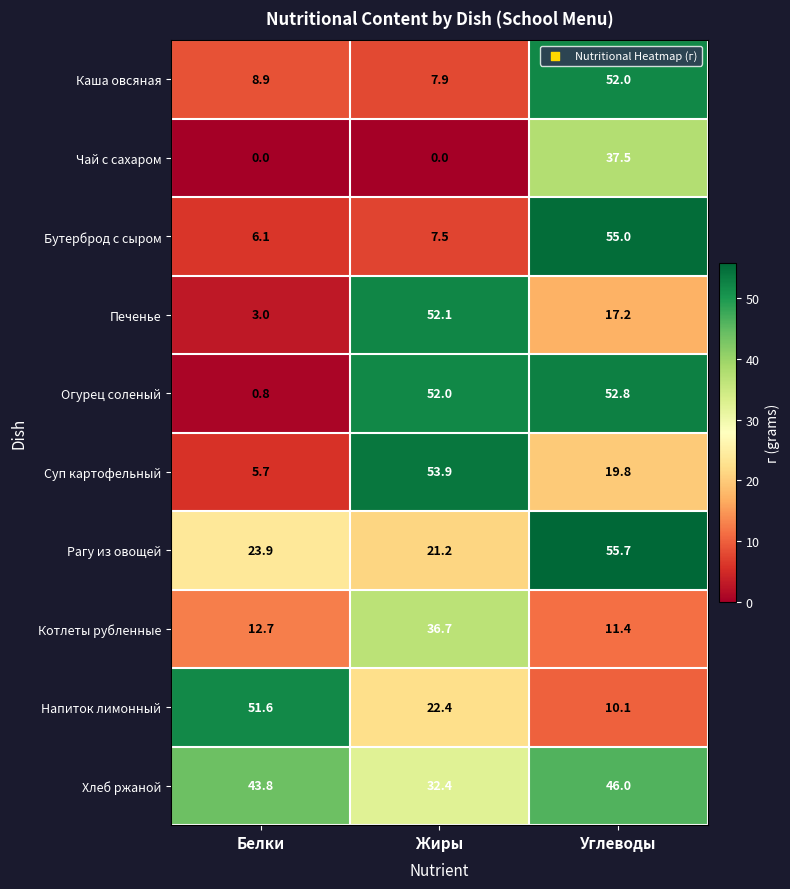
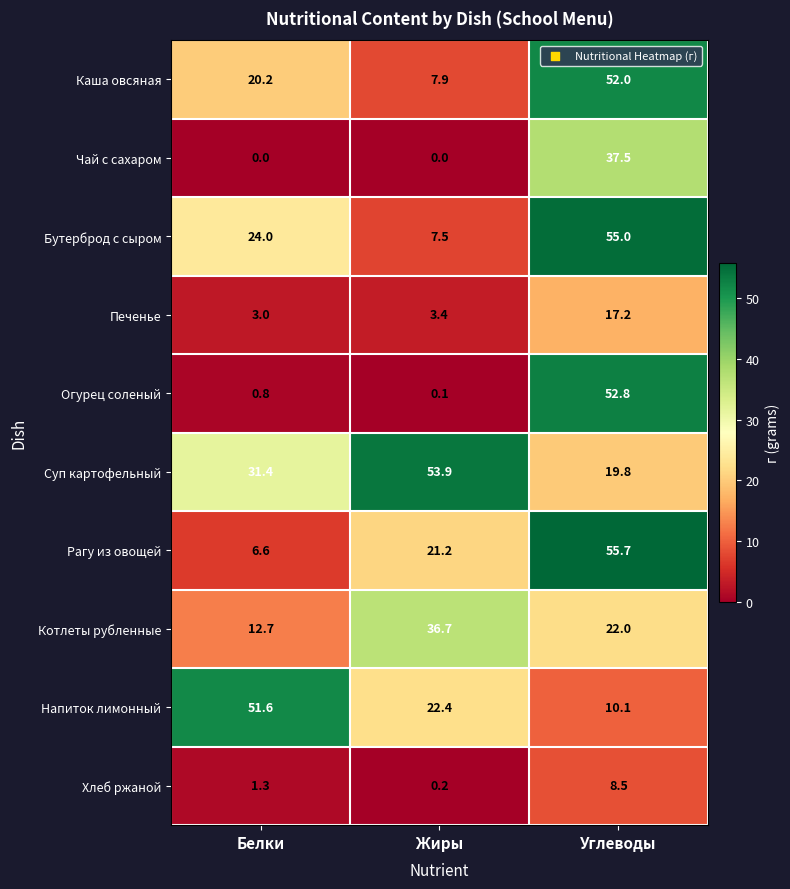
  {
    "Каша овсяная": {
-     "Белки": 8.9,
+     "Белки": 20.2,
      "Жиры": 7.9,
      "Углеводы": 52.0
    },
    "Чай с сахаром": {
      "Белки": 0.0,
      "Жиры": 0.0,
      "Углеводы": 37.5
    },
    "Бутерброд с сыром": {
-     "Белки": 6.1,
+     "Белки": 24.0,
      "Жиры": 7.5,
      "Углеводы": 55.0
    },
    "Печенье": {
      "Белки": 3.0,
-     "Жиры": 52.1,
+     "Жиры": 3.4,
      "Углеводы": 17.2
    },
    "Огурец соленый": {
      "Белки": 0.8,
-     "Жиры": 52.0,
+     "Жиры": 0.1,
      "Углеводы": 52.8
    },
    "Суп картофельный": {
-     "Белки": 5.7,
+     "Белки": 31.4,
      "Жиры": 53.9,
      "Углеводы": 19.8
    },
    "Рагу из овощей": {
-     "Белки": 23.9,
+     "Белки": 6.6,
      "Жиры": 21.2,
      "Углеводы": 55.7
    },
    "Котлеты рубленные": {
      "Белки": 12.7,
      "Жиры": 36.7,
-     "Углеводы": 11.4
+     "Углеводы": 22.0
    },
    "Напиток лимонный": {
      "Белки": 51.6,
      "Жиры": 22.4,
      "Углеводы": 10.1
    },
    "Хлеб ржаной": {
-     "Белки": 43.8,
-     "Жиры": 32.4,
-     "Углеводы": 46.0
+     "Белки": 1.3,
+     "Жиры": 0.2,
+     "Углеводы": 8.5
    }
  }
